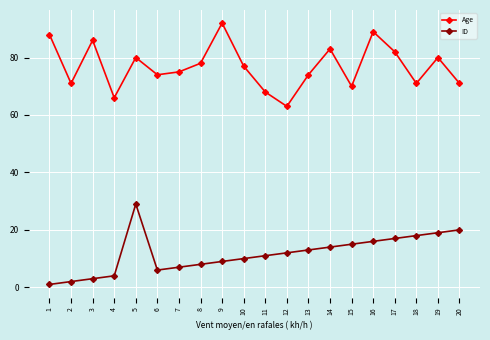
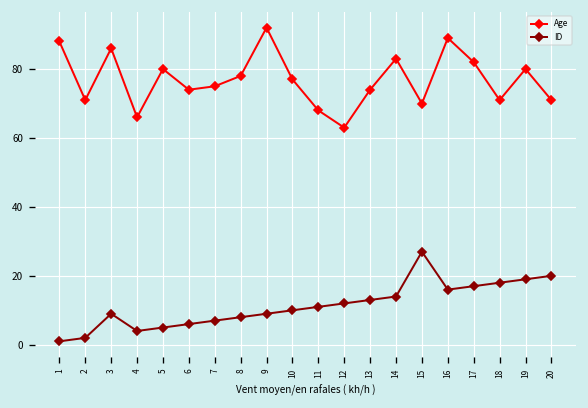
  {
    "Age": {
      "1": 88,
      "2": 71,
      "3": 86,
      "4": 66,
      "5": 80,
      "6": 74,
      "7": 75,
      "8": 78,
      "9": 92,
      "10": 77,
      "11": 68,
      "12": 63,
      "13": 74,
      "14": 83,
      "15": 70,
      "16": 89,
      "17": 82,
      "18": 71,
      "19": 80,
      "20": 71
    },
    "ID": {
      "1": 1,
      "2": 2,
-     "3": 3,
+     "3": 9,
      "4": 4,
-     "5": 29,
+     "5": 5,
      "6": 6,
      "7": 7,
      "8": 8,
      "9": 9,
      "10": 10,
      "11": 11,
      "12": 12,
      "13": 13,
      "14": 14,
-     "15": 15,
+     "15": 27,
      "16": 16,
      "17": 17,
      "18": 18,
      "19": 19,
      "20": 20
    }
  }
